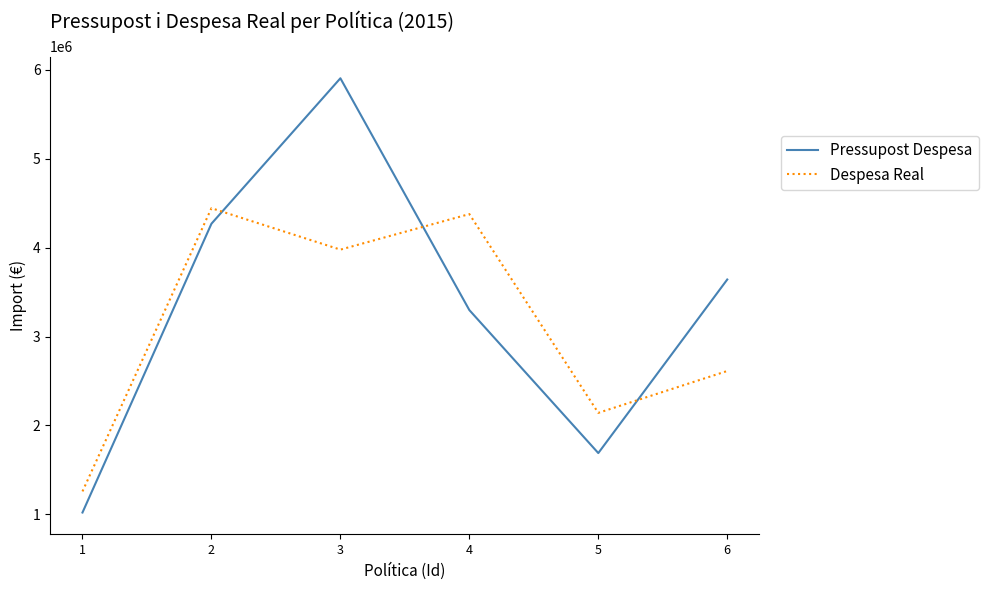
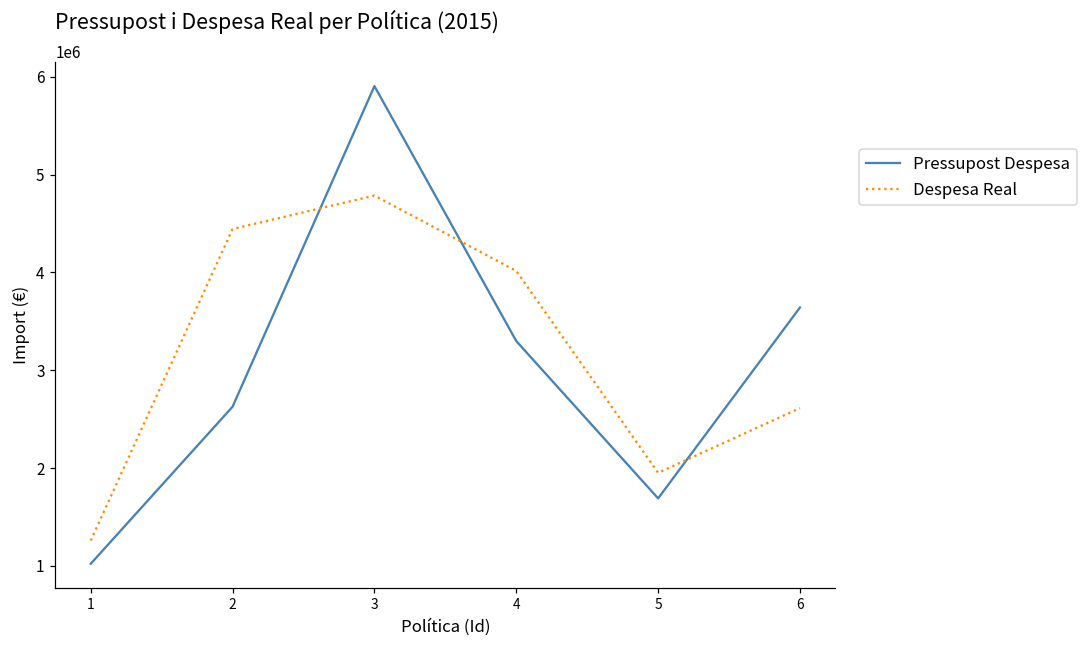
  {
    "Pressupost Despesa": {
      "1": 1000000,
-     "2": 4300000,
+     "2": 2600000,
      "3": 5900000,
      "4": 3300000,
      "5": 1700000,
      "6": 3600000
    },
    "Despesa Real": {
      "1": 1300000,
      "2": 4400000,
-     "3": 4000000,
-     "4": 4400000,
-     "5": 2100000,
+     "3": 4800000,
+     "4": 4000000,
+     "5": 2000000,
      "6": 2600000
    }
  }
